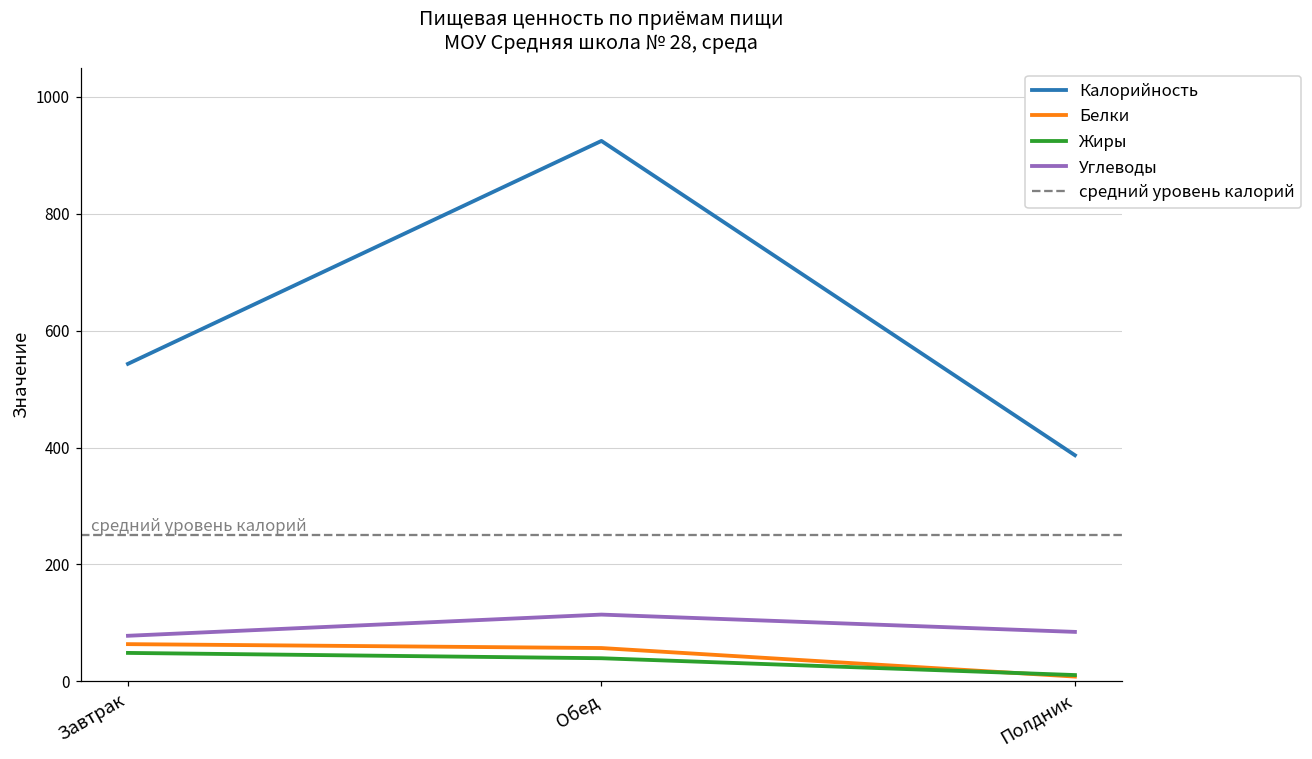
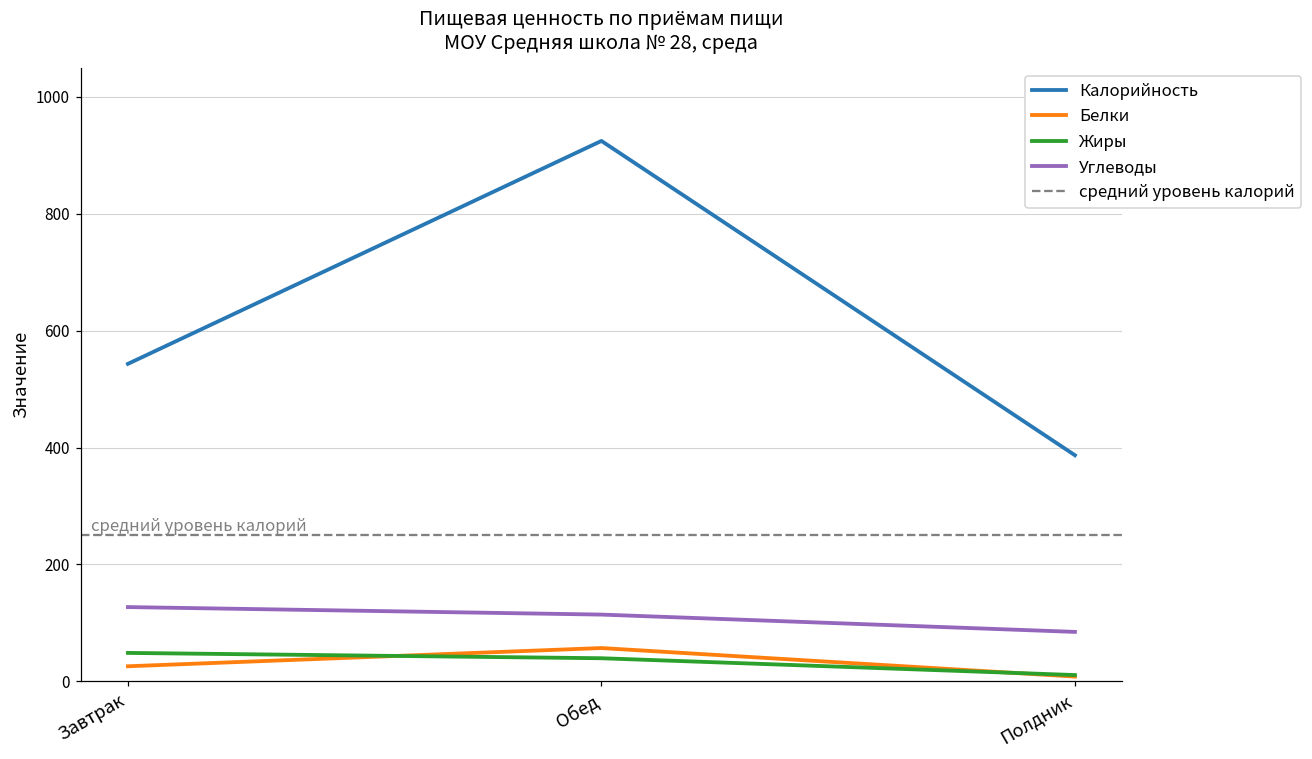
  {
    "Калорийность": {
      "Завтрак": 540,
      "Обед": 920,
      "Полдник": 390
    },
    "Белки": {
-     "Завтрак": 60,
+     "Завтрак": 30,
      "Обед": 60
    },
    "Жиры": {
      "Завтрак": 50,
      "Обед": 40
    },
    "Углеводы": {
-     "Завтрак": 80,
+     "Завтрак": 130,
      "Обед": 110,
      "Полдник": 80
    }
  }
